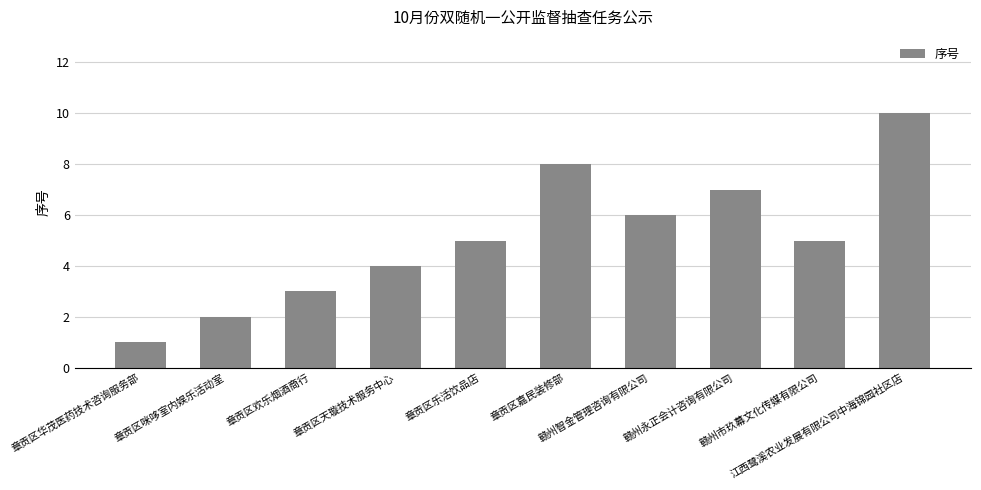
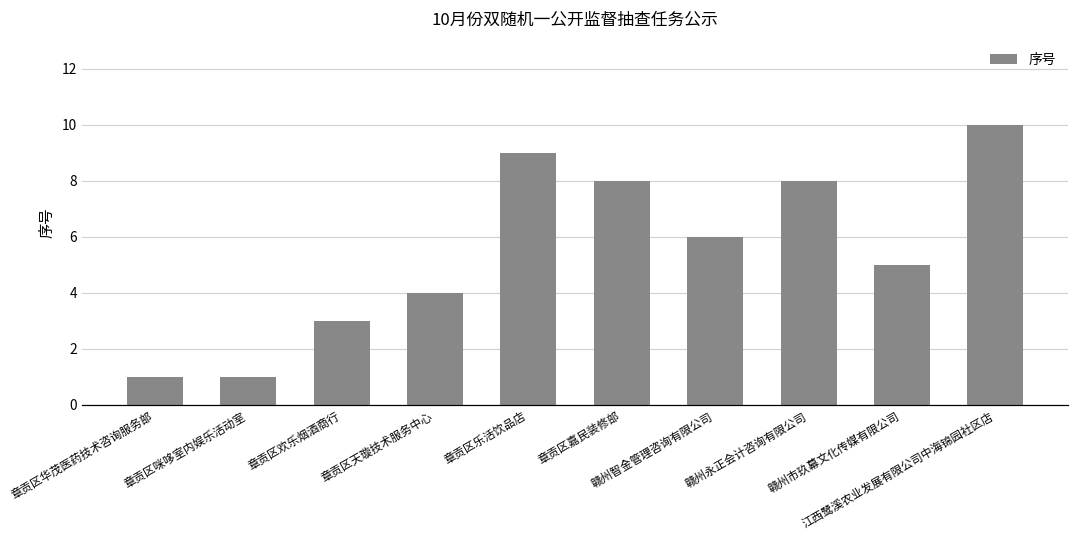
  {
    "章贡区华茂医药技术咨询服务部": 1,
-   "章贡区咪哆室内娱乐活动室": 2,
+   "章贡区咪哆室内娱乐活动室": 1,
    "章贡区欢乐烟酒商行": 3,
    "章贡区天璇技术服务中心": 4,
-   "章贡区乐活饮品店": 5,
+   "章贡区乐活饮品店": 9,
    "章贡区嘉民装修部": 8,
    "赣州智金管理咨询有限公司": 6,
-   "赣州永正会计咨询有限公司": 7,
+   "赣州永正会计咨询有限公司": 8,
    "赣州市玖幕文化传媒有限公司": 5,
    "江西鹭溪农业发展有限公司中海锦园社区店": 10
  }
